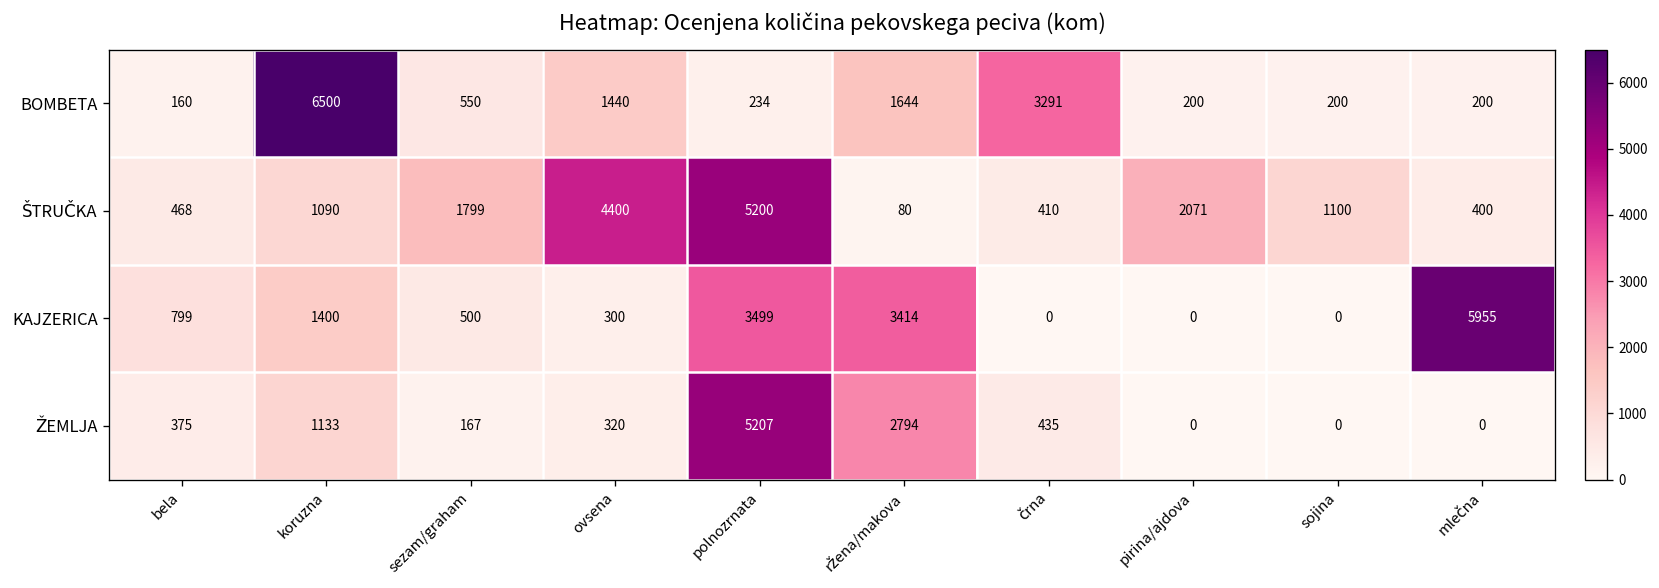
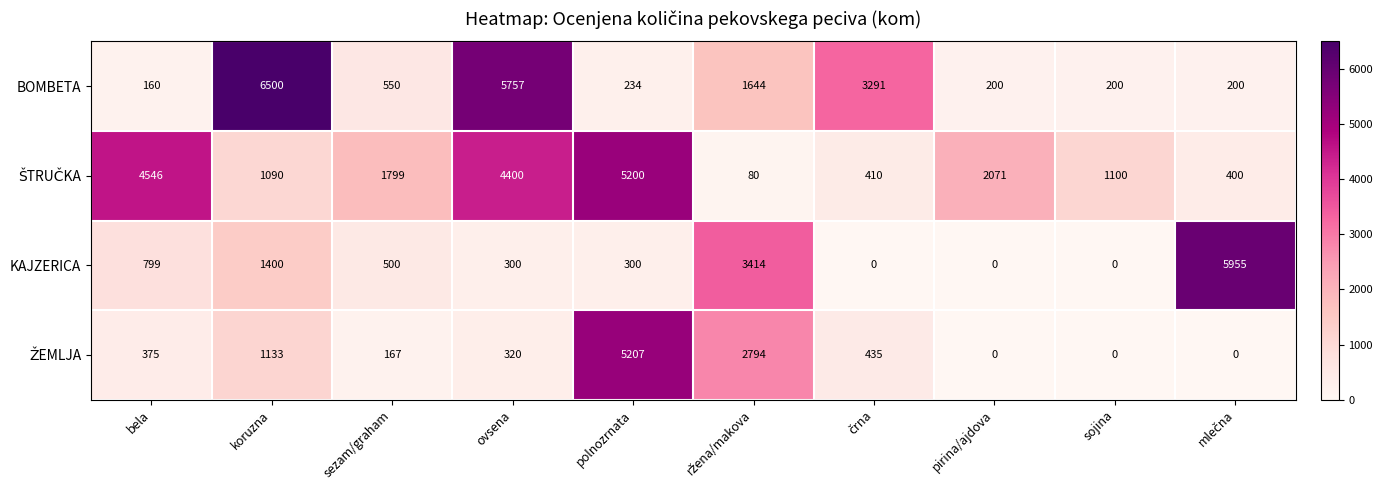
  {
    "BOMBETA": {
      "bela": 160,
      "koruzna": 6500,
      "sezam/graham": 550,
-     "ovsena": 1440,
+     "ovsena": 5757,
      "polnozrnata": 234,
      "ržena/makova": 1644,
      "črna": 3291,
      "pirina/ajdova": 200,
      "sojina": 200,
      "mlečna": 200
    },
    "ŠTRUČKA": {
-     "bela": 468,
+     "bela": 4546,
      "koruzna": 1090,
      "sezam/graham": 1799,
      "ovsena": 4400,
      "polnozrnata": 5200,
      "ržena/makova": 80,
      "črna": 410,
      "pirina/ajdova": 2071,
      "sojina": 1100,
      "mlečna": 400
    },
    "KAJZERICA": {
      "bela": 799,
      "koruzna": 1400,
      "sezam/graham": 500,
      "ovsena": 300,
-     "polnozrnata": 3499,
+     "polnozrnata": 300,
      "ržena/makova": 3414,
      "črna": 0,
      "pirina/ajdova": 0,
      "sojina": 0,
      "mlečna": 5955
    },
    "ŽEMLJA": {
      "bela": 375,
      "koruzna": 1133,
      "sezam/graham": 167,
      "ovsena": 320,
      "polnozrnata": 5207,
      "ržena/makova": 2794,
      "črna": 435,
      "pirina/ajdova": 0,
      "sojina": 0,
      "mlečna": 0
    }
  }
